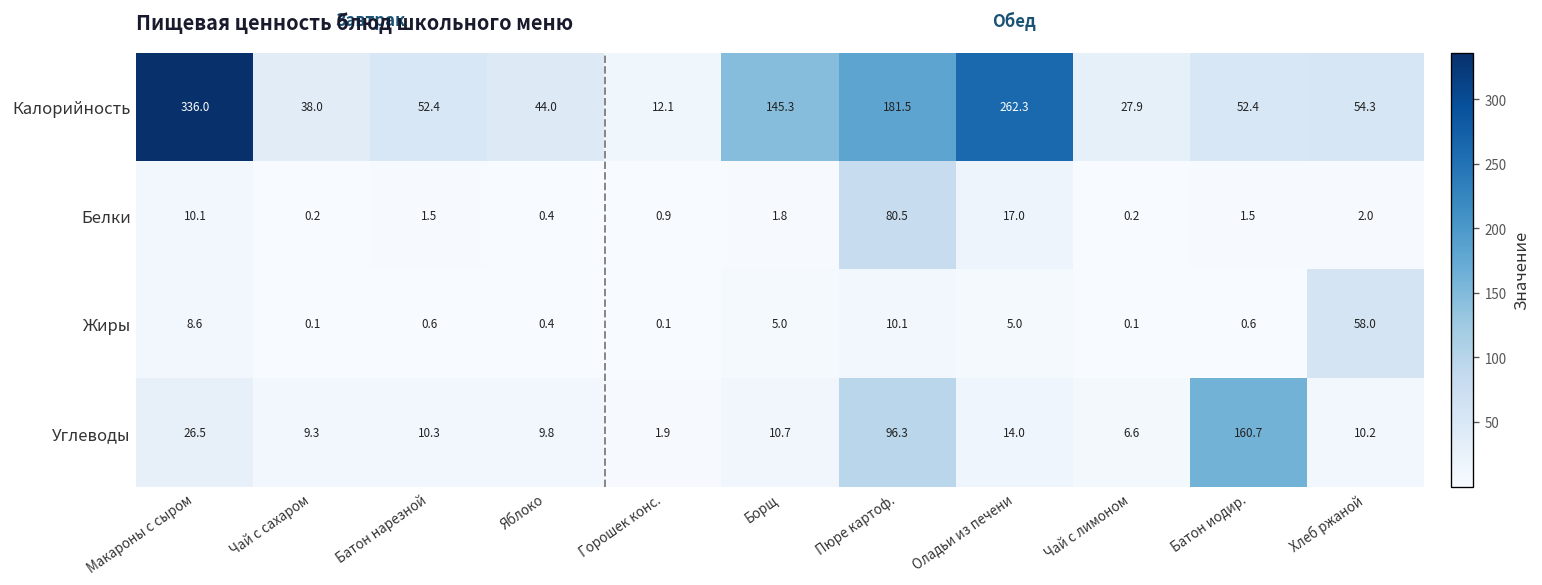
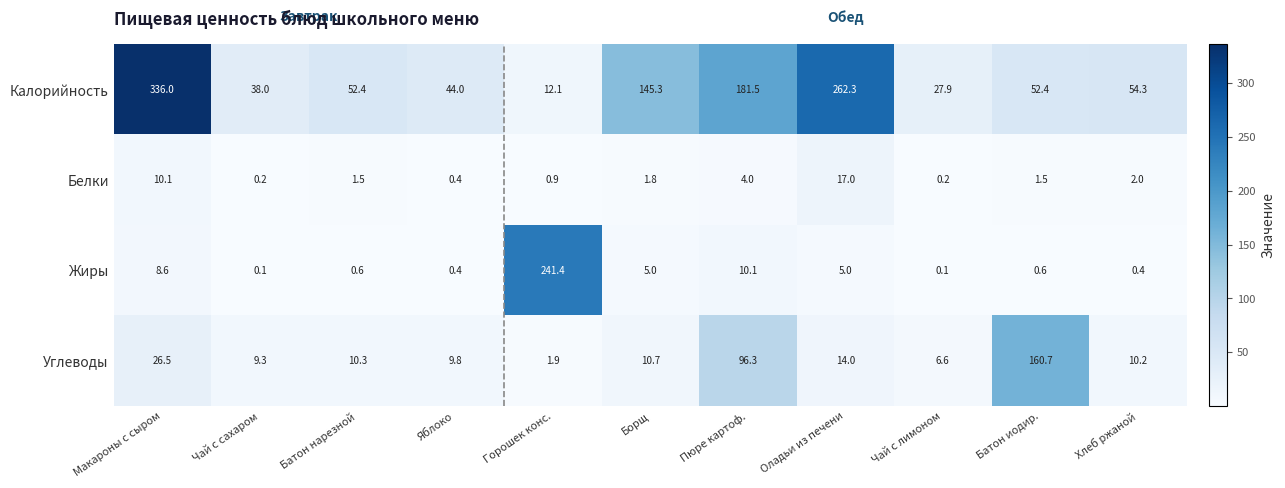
  {
    "Калорийность": {
      "Макароны с сыром": 336.0,
      "Чай с сахаром": 38.0,
      "Батон нарезной": 52.4,
      "Яблоко": 44.0,
      "Горошек конс.": 12.1,
      "Борщ": 145.3,
      "Пюре картоф.": 181.5,
      "Оладьи из печени": 262.3,
      "Чай с лимоном": 27.9,
      "Батон иодир.": 52.4,
      "Хлеб ржаной": 54.3
    },
    "Белки": {
      "Макароны с сыром": 10.1,
      "Чай с сахаром": 0.2,
      "Батон нарезной": 1.5,
      "Яблоко": 0.4,
      "Горошек конс.": 0.9,
      "Борщ": 1.8,
-     "Пюре картоф.": 80.5,
+     "Пюре картоф.": 4.0,
      "Оладьи из печени": 17.0,
      "Чай с лимоном": 0.2,
      "Батон иодир.": 1.5,
      "Хлеб ржаной": 2.0
    },
    "Жиры": {
      "Макароны с сыром": 8.6,
      "Чай с сахаром": 0.1,
      "Батон нарезной": 0.6,
      "Яблоко": 0.4,
-     "Горошек конс.": 0.1,
+     "Горошек конс.": 241.4,
      "Борщ": 5.0,
      "Пюре картоф.": 10.1,
      "Оладьи из печени": 5.0,
      "Чай с лимоном": 0.1,
      "Батон иодир.": 0.6,
-     "Хлеб ржаной": 58.0
+     "Хлеб ржаной": 0.4
    },
    "Углеводы": {
      "Макароны с сыром": 26.5,
      "Чай с сахаром": 9.3,
      "Батон нарезной": 10.3,
      "Яблоко": 9.8,
      "Горошек конс.": 1.9,
      "Борщ": 10.7,
      "Пюре картоф.": 96.3,
      "Оладьи из печени": 14.0,
      "Чай с лимоном": 6.6,
      "Батон иодир.": 160.7,
      "Хлеб ржаной": 10.2
    }
  }
